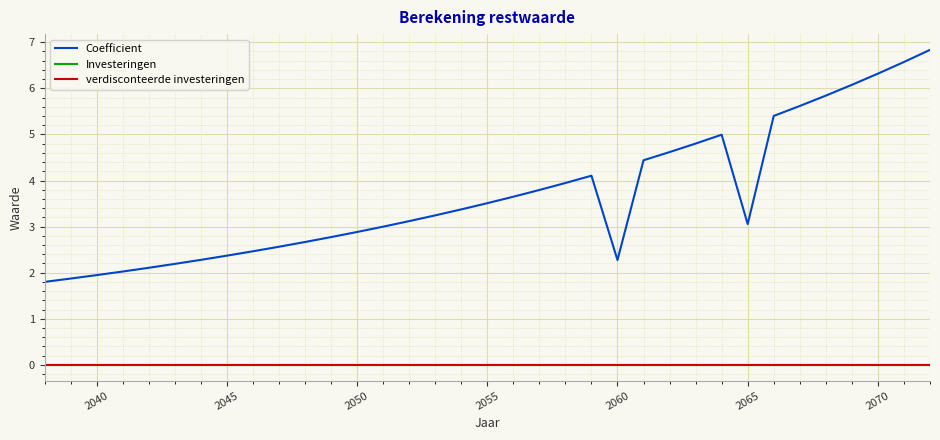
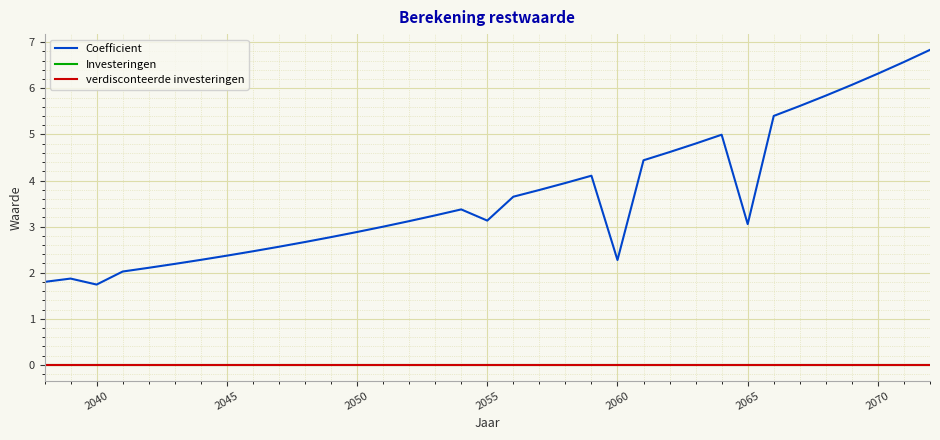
  {
    "Coefficient": {
-     "2040": 1.9,
+     "2040": 1.7,
      "2045": 2.4,
      "2050": 2.9,
-     "2055": 3.5,
+     "2055": 3.1,
      "2060": 2.3,
      "2065": 3.1,
      "2070": 6.3
    },
    "verdisconteerde investeringen": {
      "2040": 0.0,
      "2045": 0.0,
      "2050": 0.0,
      "2055": 0.0,
      "2060": 0.0,
      "2065": 0.0,
      "2070": 0.0
    }
  }
